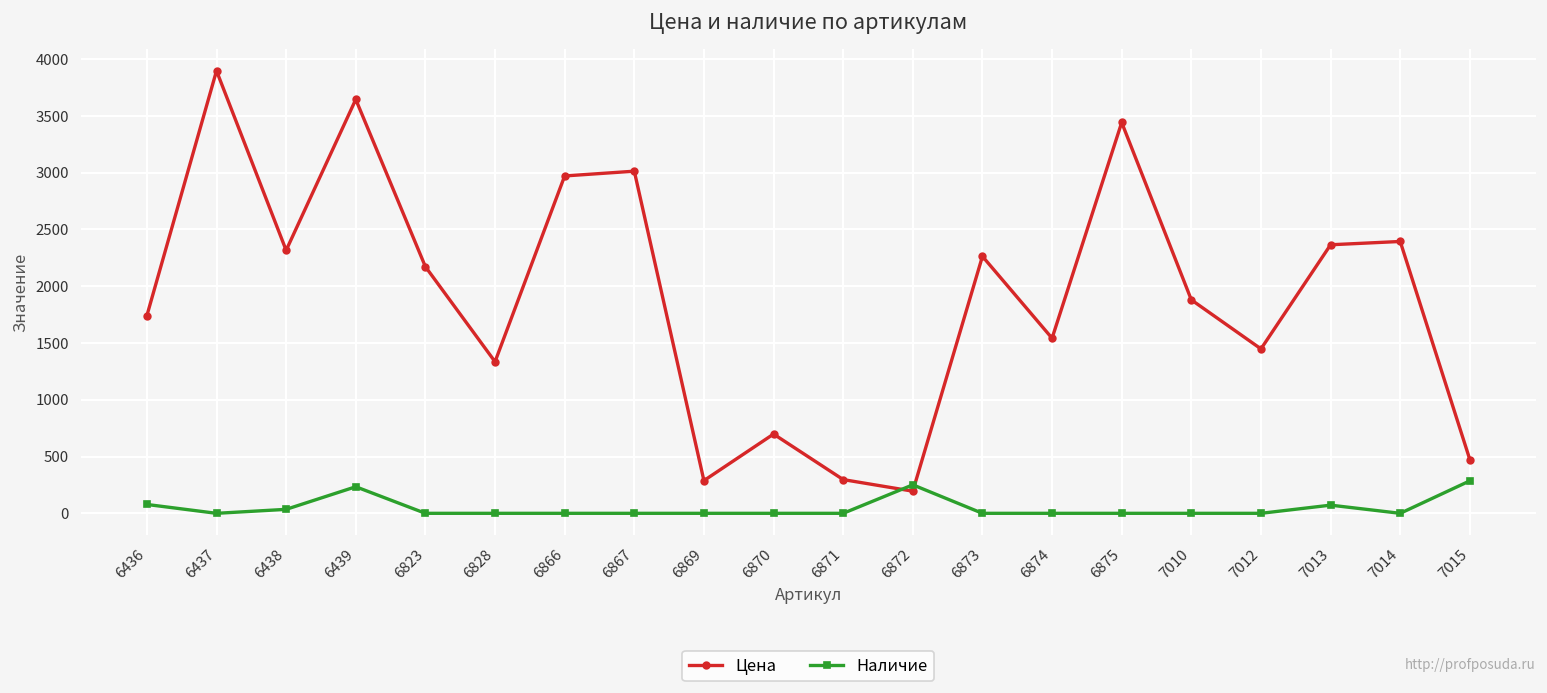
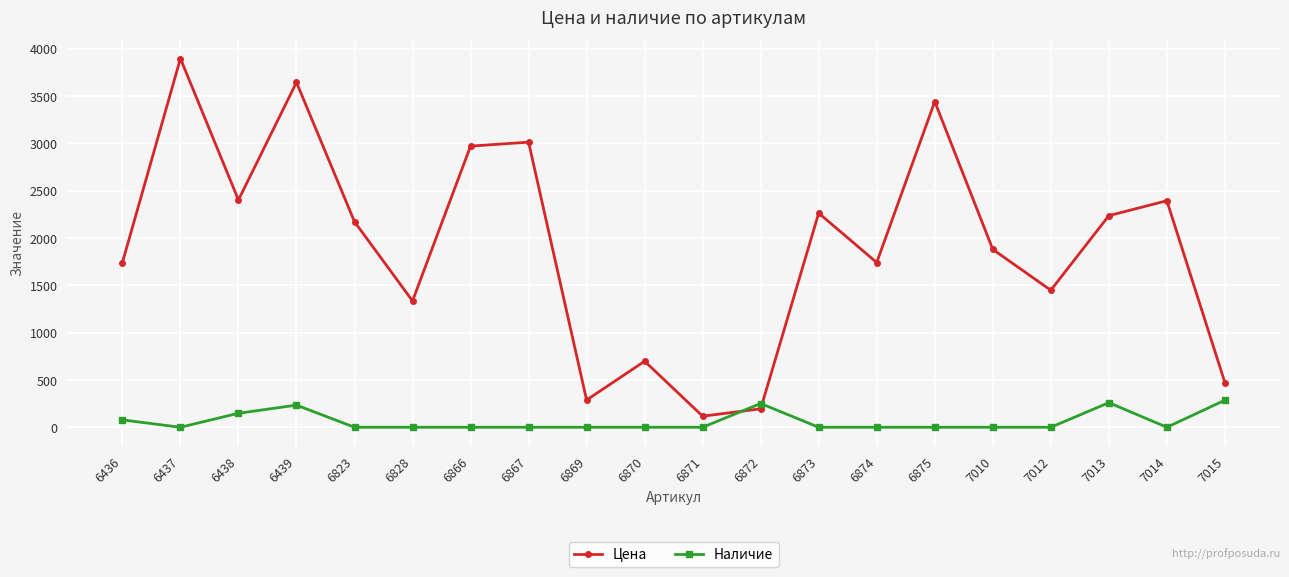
  {
    "Цена": {
      "6436": 1700,
      "6437": 3900,
-     "6438": 2300,
+     "6438": 2400,
      "6439": 3600,
      "6823": 2200,
      "6828": 1300,
      "6866": 3000,
      "6867": 3000,
      "6869": 300,
      "6870": 700,
-     "6871": 300,
+     "6871": 100,
      "6872": 200,
      "6873": 2300,
-     "6874": 1500,
+     "6874": 1700,
      "6875": 3400,
      "7010": 1900,
      "7012": 1400,
-     "7013": 2400,
+     "7013": 2200,
      "7014": 2400,
      "7015": 500
    },
    "Наличие": {
      "6436": 100,
      "6437": 0,
-     "6438": 0,
+     "6438": 100,
      "6439": 200,
      "6823": 0,
      "6828": 0,
      "6866": 0,
      "6867": 0,
      "6869": 0,
      "6870": 0,
      "6871": 0,
      "6872": 300,
      "6873": 0,
      "6874": 0,
      "6875": 0,
      "7010": 0,
      "7012": 0,
-     "7013": 100,
+     "7013": 300,
      "7014": 0,
      "7015": 300
    }
  }
